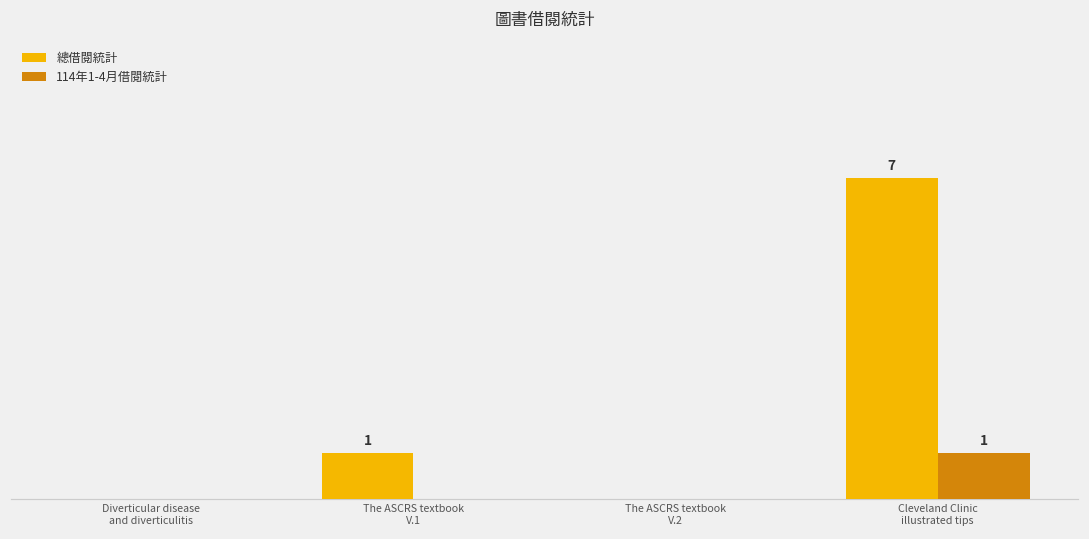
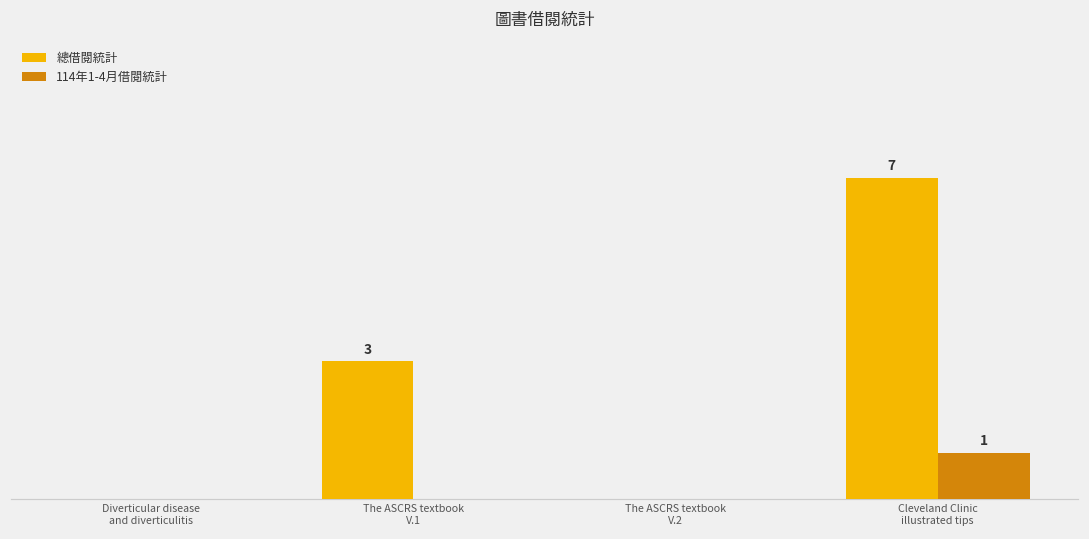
  {
    "總借閱統計": {
-     "The ASCRS textbook V.1": 1,
+     "The ASCRS textbook V.1": 3,
      "Cleveland Clinic illustrated tips": 7
    },
    "114年1-4月借閱統計": {
      "Cleveland Clinic illustrated tips": 1
    }
  }
